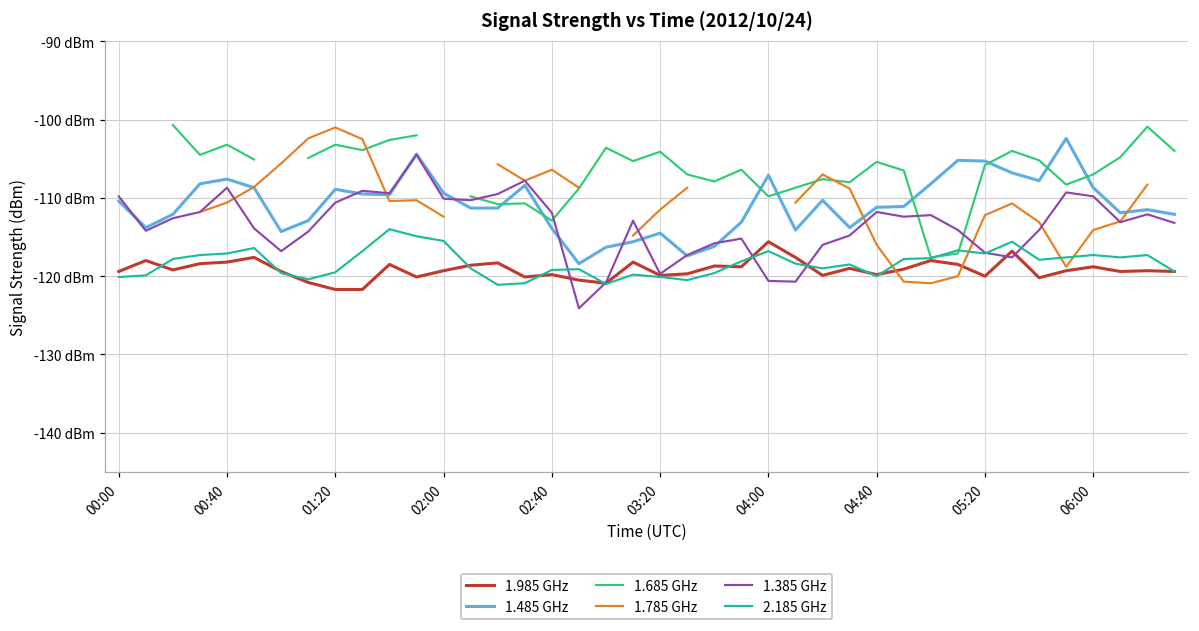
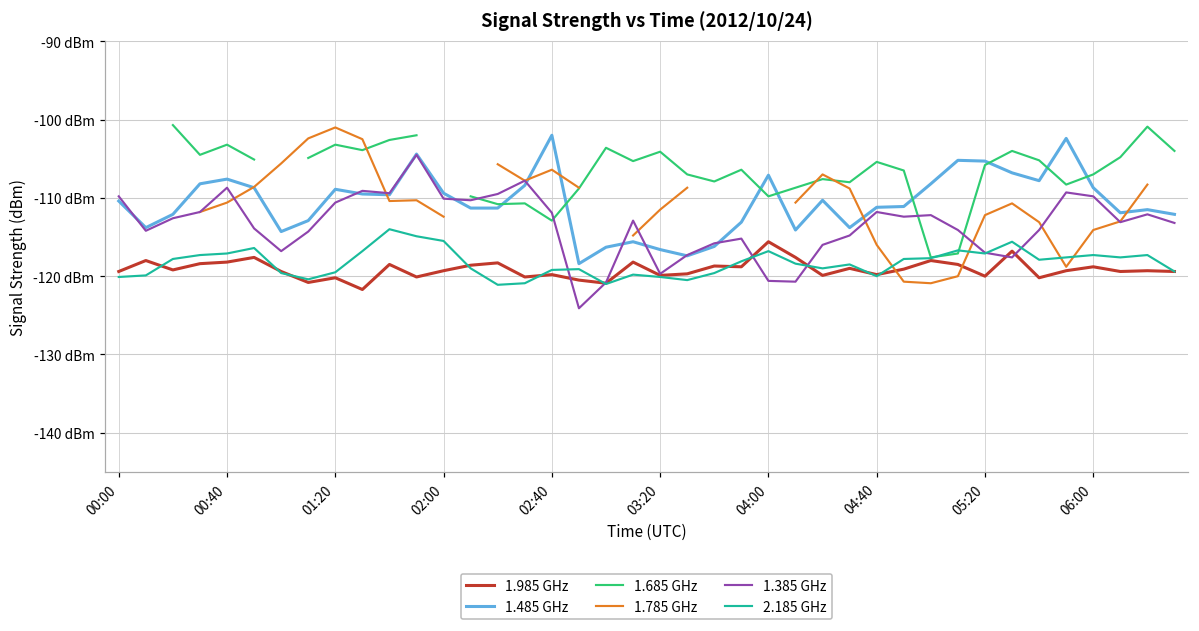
  {
    "1.985 GHz": {
      "00:00": "-119 dBm",
      "00:40": "-118 dBm",
-     "01:20": "-122 dBm",
+     "01:20": "-120 dBm",
      "02:00": "-119 dBm",
      "02:40": "-120 dBm",
      "04:00": "-116 dBm",
      "05:20": "-120 dBm",
      "06:00": "-119 dBm"
    },
    "1.485 GHz": {
      "00:00": "-110 dBm",
      "00:40": "-108 dBm",
      "01:20": "-109 dBm",
      "02:00": "-109 dBm",
-     "02:40": "-114 dBm",
-     "03:20": "-115 dBm",
+     "02:40": "-102 dBm",
+     "03:20": "-117 dBm",
      "04:00": "-107 dBm",
      "04:40": "-111 dBm",
      "05:20": "-105 dBm",
      "06:00": "-109 dBm"
    },
    "1.785 GHz": {
      "00:00": "-114 dBm",
      "00:40": "-111 dBm",
      "01:20": "-101 dBm",
      "02:00": "-112 dBm",
      "02:40": "-106 dBm",
      "03:20": "-112 dBm",
      "04:40": "-116 dBm",
      "05:20": "-112 dBm",
      "06:00": "-114 dBm"
    },
    "1.385 GHz": {
      "00:00": "-110 dBm",
      "00:40": "-109 dBm",
      "01:20": "-111 dBm",
      "02:00": "-110 dBm",
      "02:40": "-112 dBm",
      "04:00": "-121 dBm",
      "04:40": "-112 dBm",
      "06:00": "-110 dBm"
    }
  }
